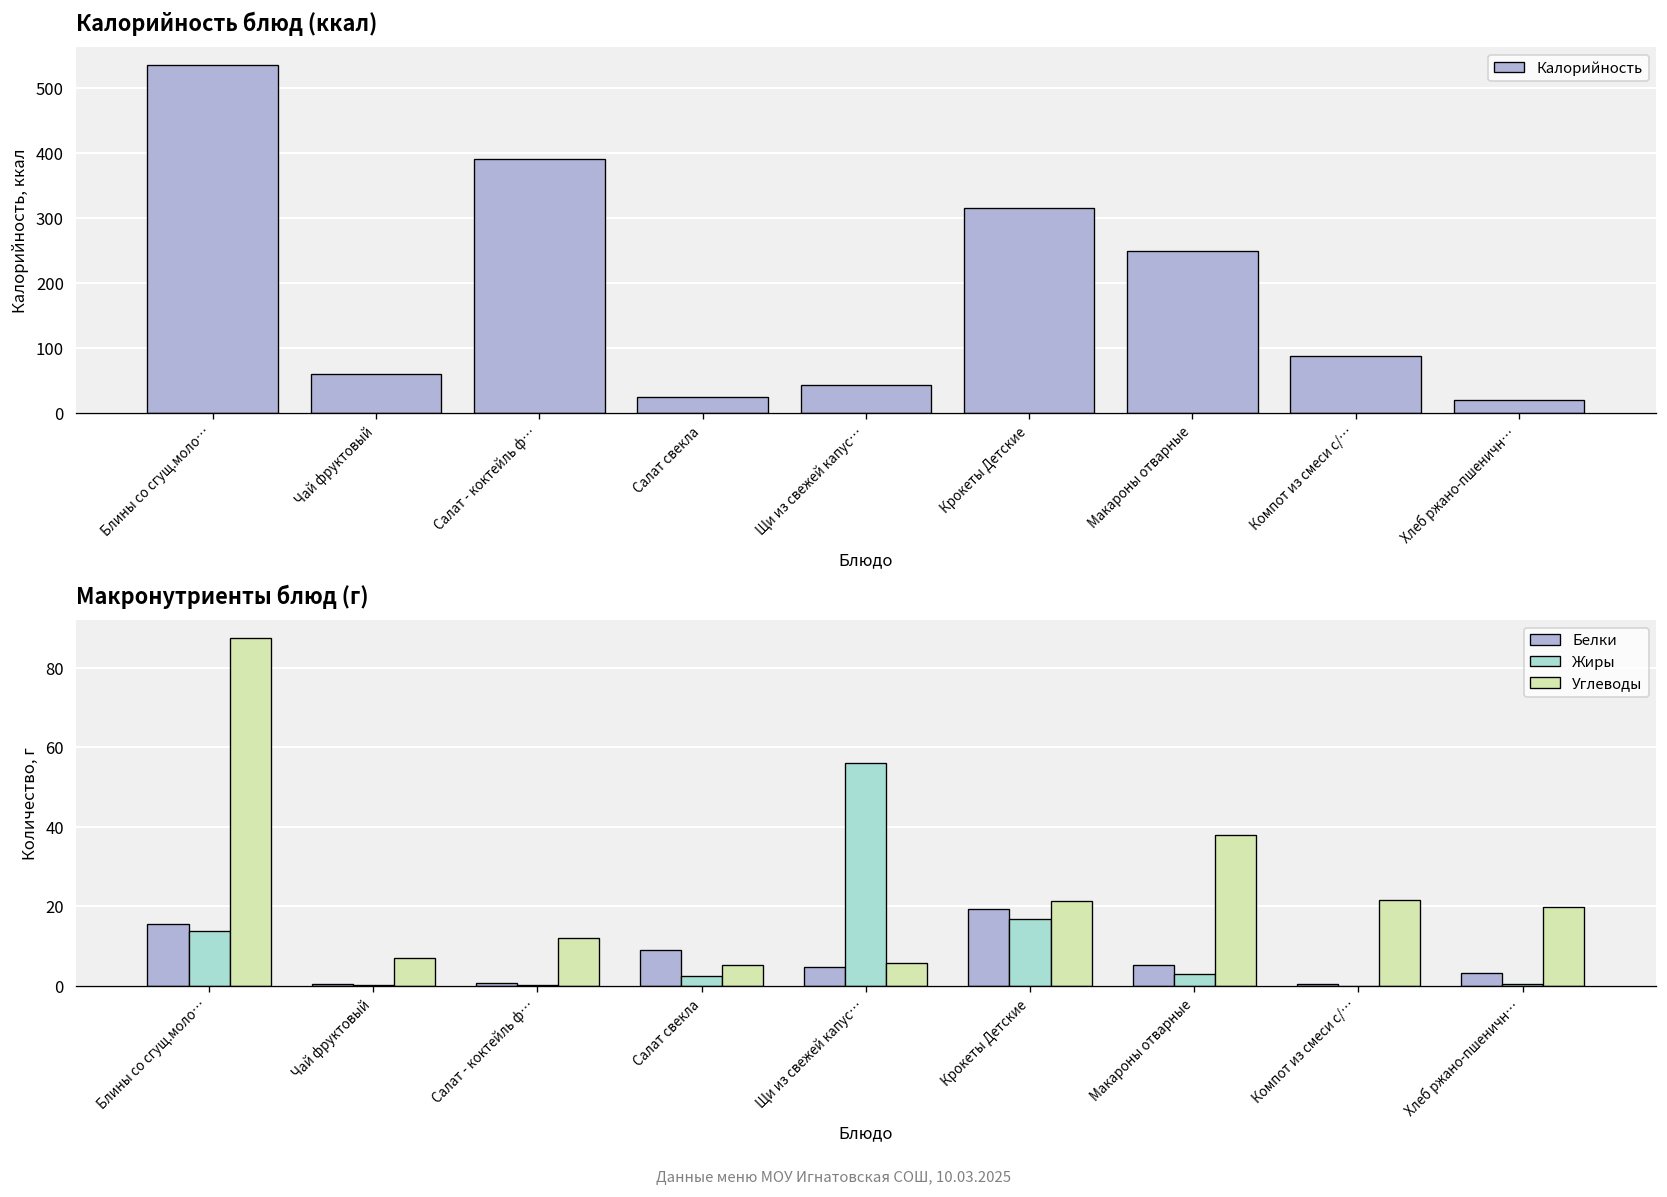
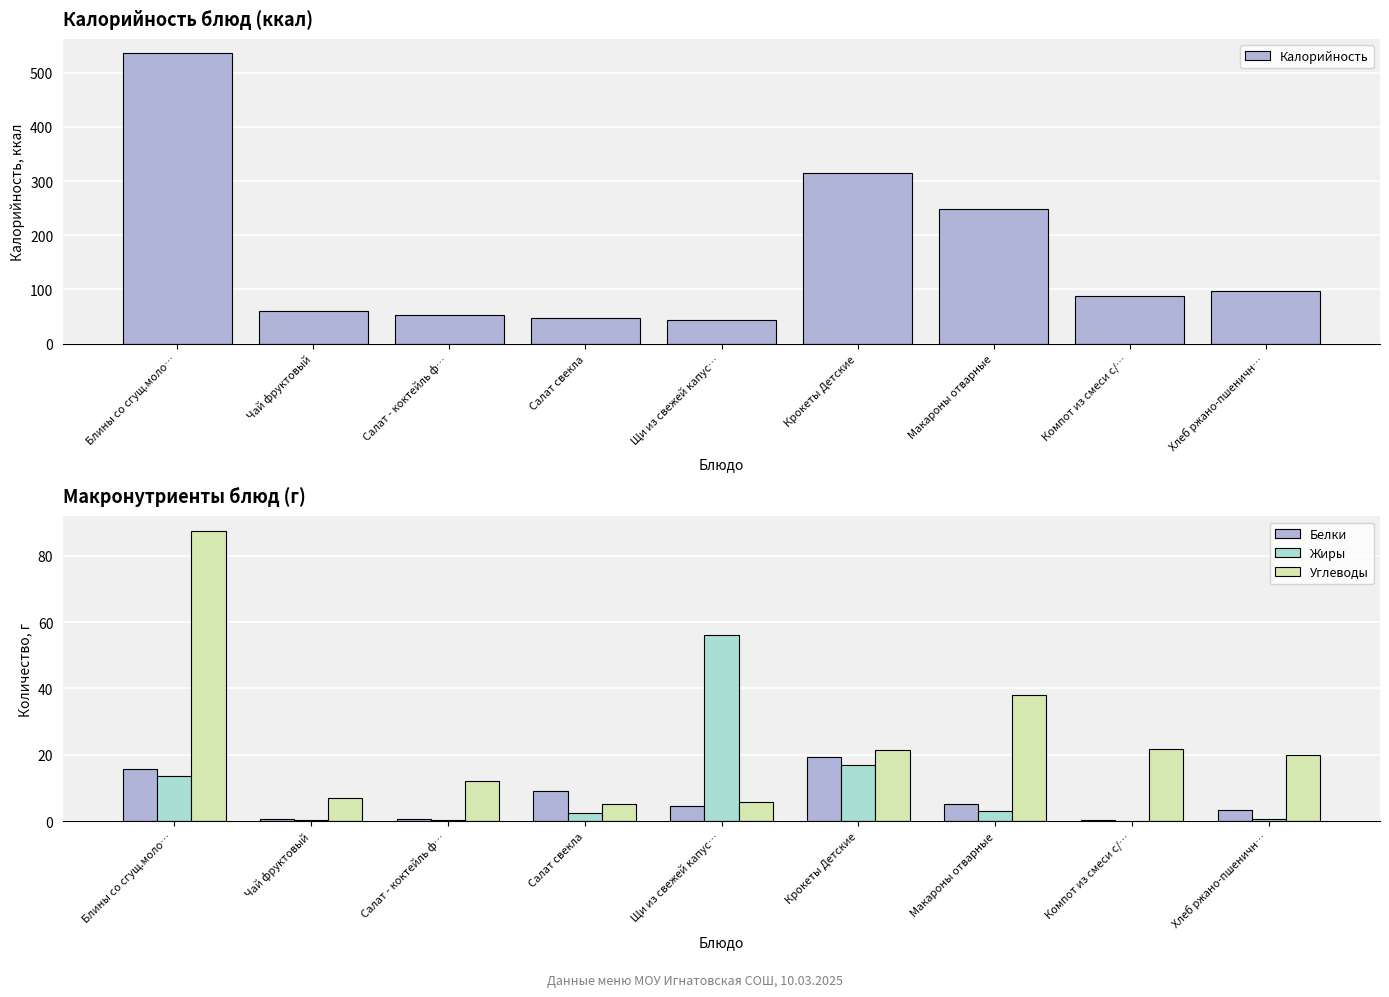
  {
    "Калорийность блюд (ккал)": {
      "Блины со сгущ.моло…": 540,
      "Чай фруктовый": 60,
-     "Салат - коктейль ф…": 390,
-     "Салат свекла": 30,
+     "Салат - коктейль ф…": 50,
+     "Салат свекла": 50,
      "Щи из свежей капус…": 40,
      "Крокеты Детские": 320,
      "Макароны отварные": 250,
      "Компот из смеси с/…": 90,
-     "Хлеб ржано-пшеничн…": 20
+     "Хлеб ржано-пшеничн…": 100
    }
  }
